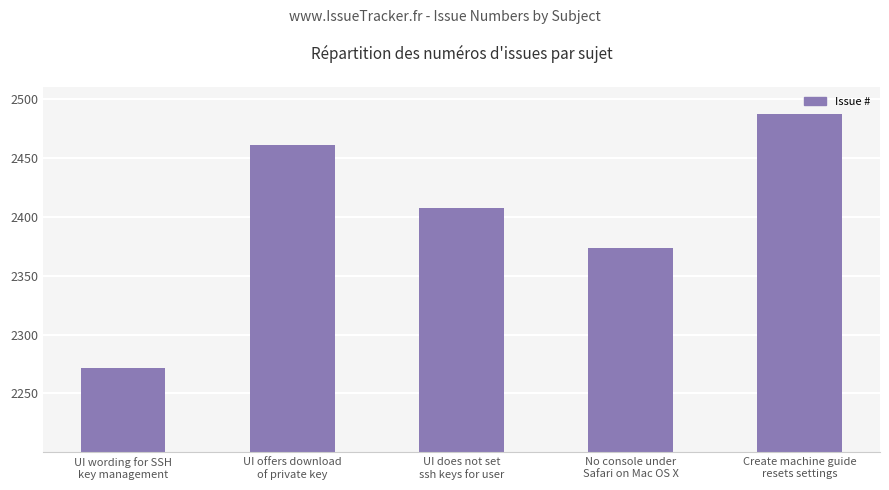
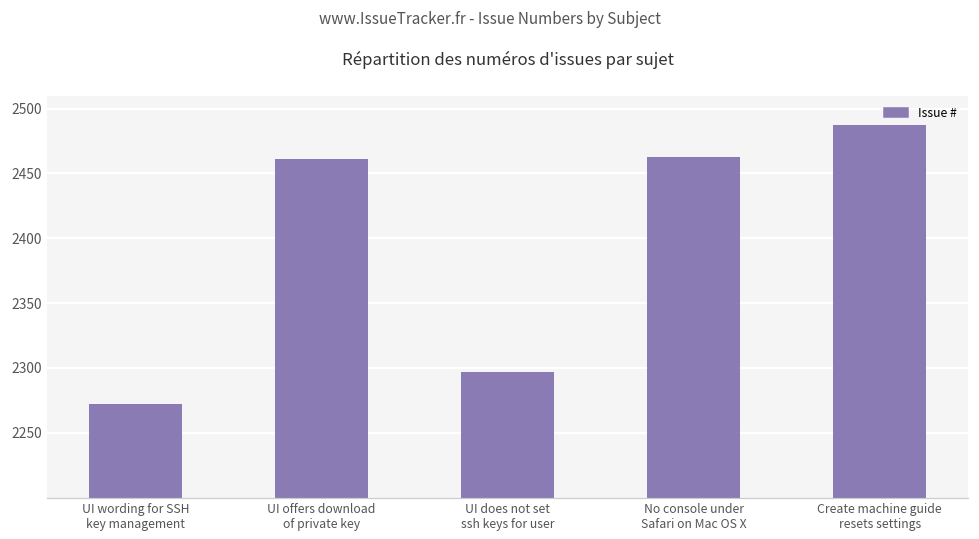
  {
    "UI wording for SSH key management": 2272,
    "UI offers download of private key": 2461,
-   "UI does not set ssh keys for user": 2407,
-   "No console under Safari on Mac OS X": 2373,
+   "UI does not set ssh keys for user": 2297,
+   "No console under Safari on Mac OS X": 2463,
    "Create machine guide resets settings": 2487
  }
